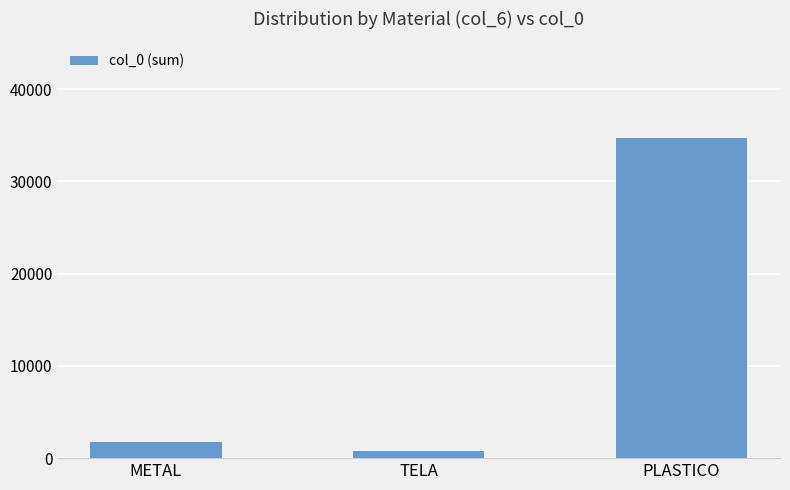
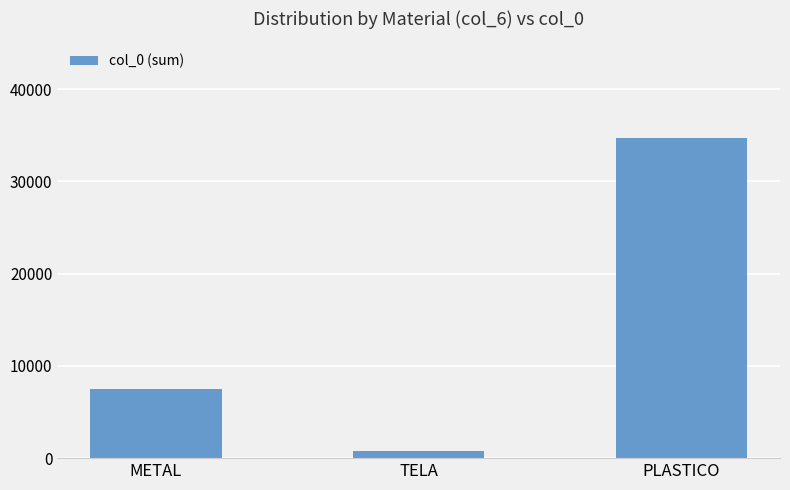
  {
-   "METAL": 2000,
+   "METAL": 7000,
    "TELA": 1000,
    "PLASTICO": 35000
  }
